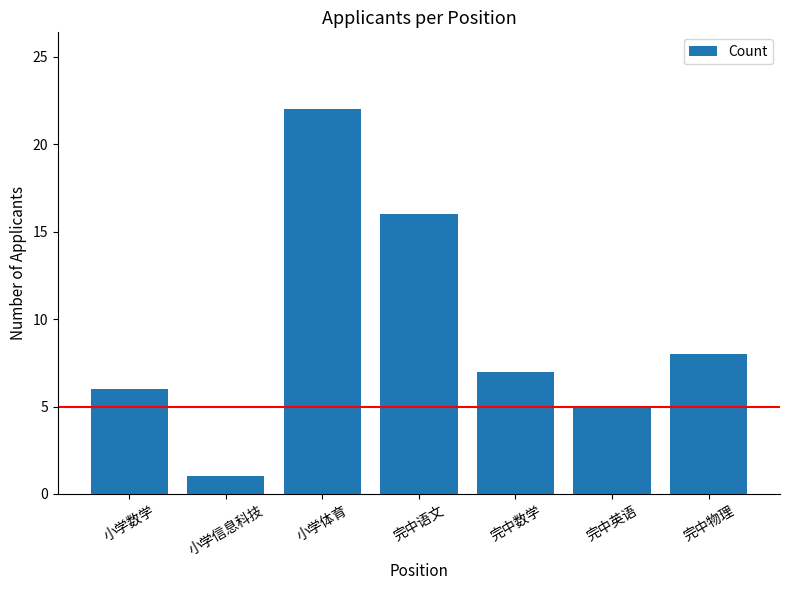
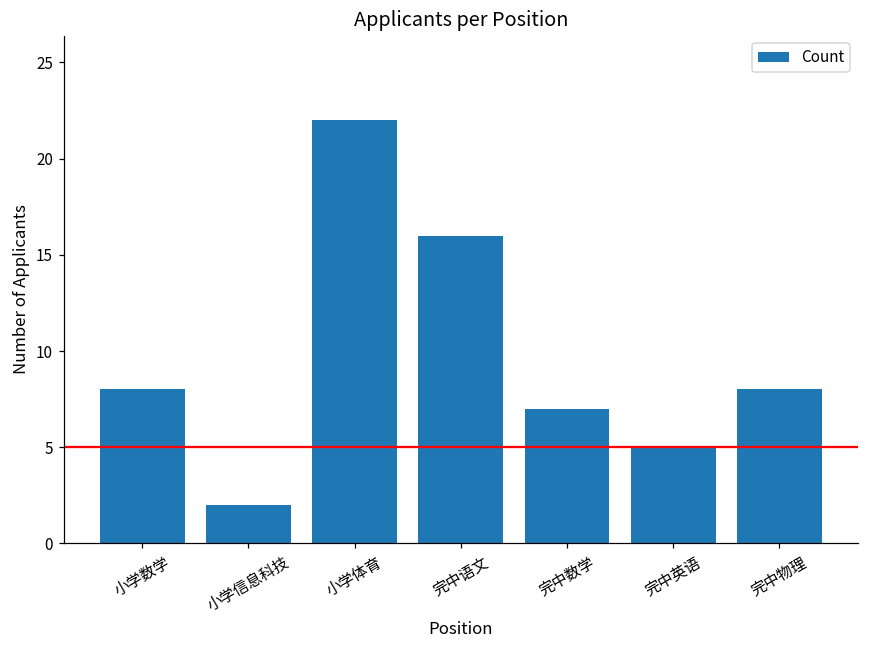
  {
-   "小学数学": 6,
-   "小学信息科技": 1,
+   "小学数学": 8,
+   "小学信息科技": 2,
    "小学体育": 22,
    "完中语文": 16,
    "完中数学": 7,
    "完中英语": 5,
    "完中物理": 8
  }
